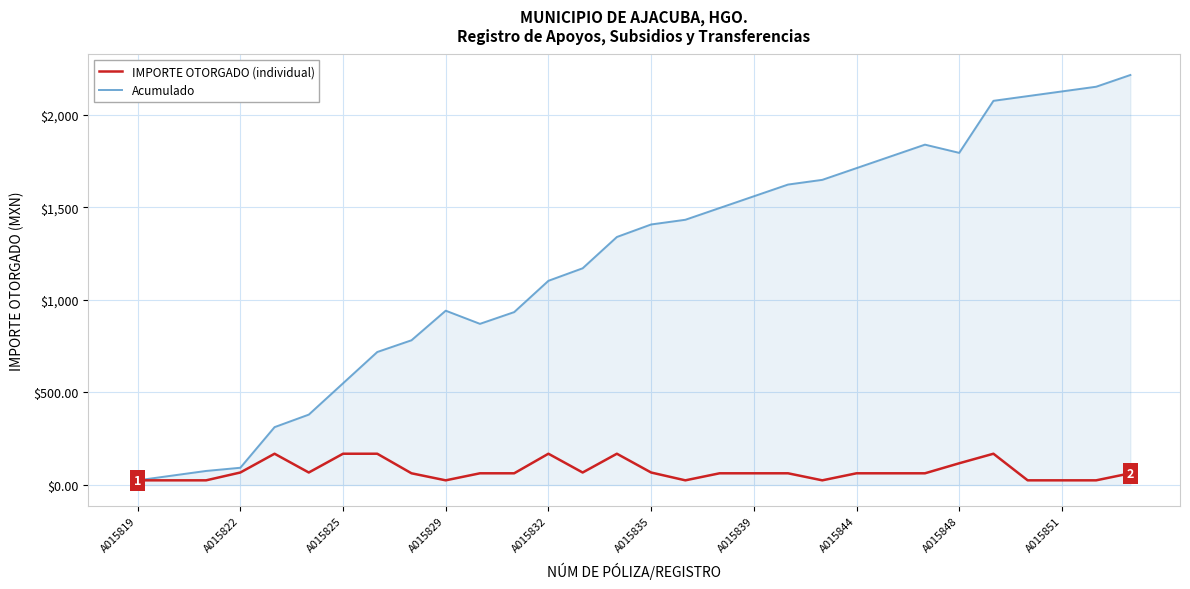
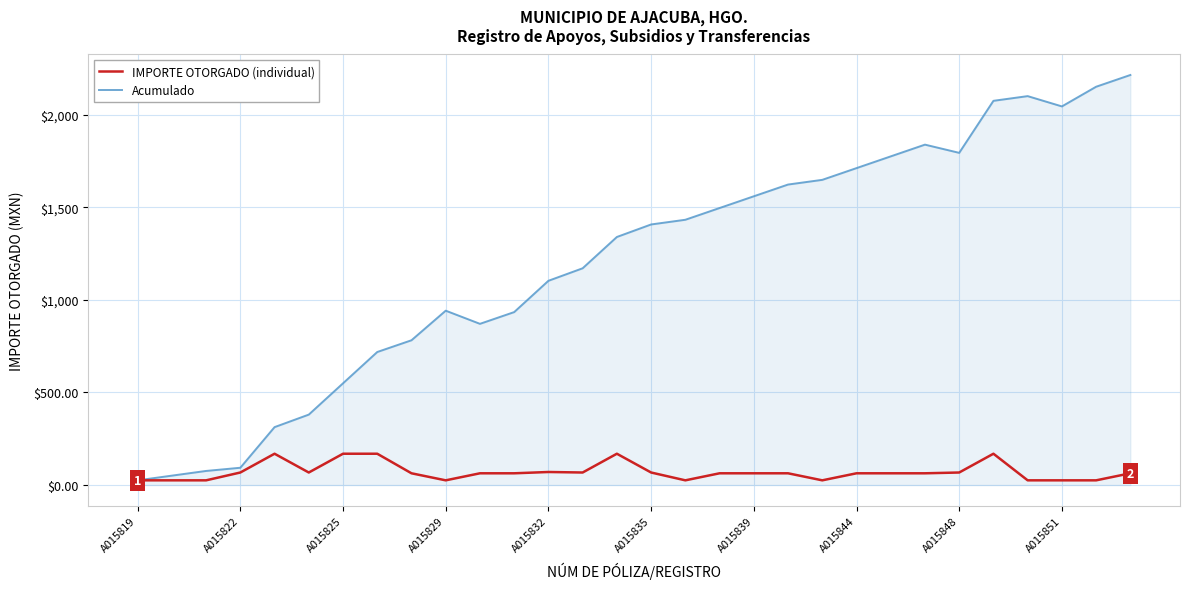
  {
    "IMPORTE OTORGADO (individual)": {
      "A015822": "$70",
      "A015825": "$170",
      "A015829": "$30",
-     "A015832": "$170",
+     "A015832": "$70",
      "A015835": "$70",
      "A015839": "$60",
      "A015844": "$60",
-     "A015848": "$120",
+     "A015848": "$70",
      "A015851": "$30"
    },
    "Acumulado": {
      "A015822": "$90",
      "A015825": "$550",
      "A015829": "$940",
      "A015832": "$1,100",
      "A015835": "$1,410",
      "A015839": "$1,560",
      "A015844": "$1,710",
      "A015848": "$1,790",
-     "A015851": "$2,120"
+     "A015851": "$2,040"
    }
  }
